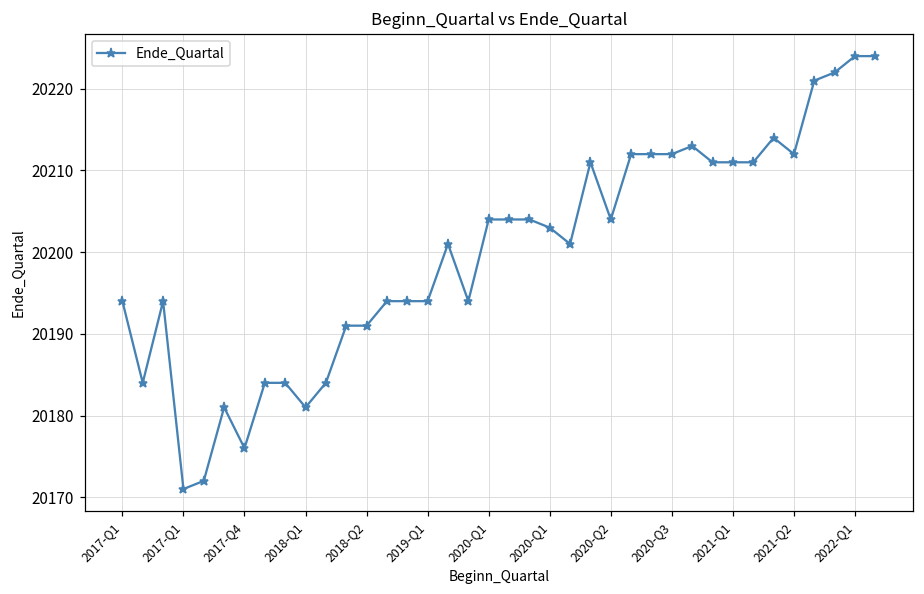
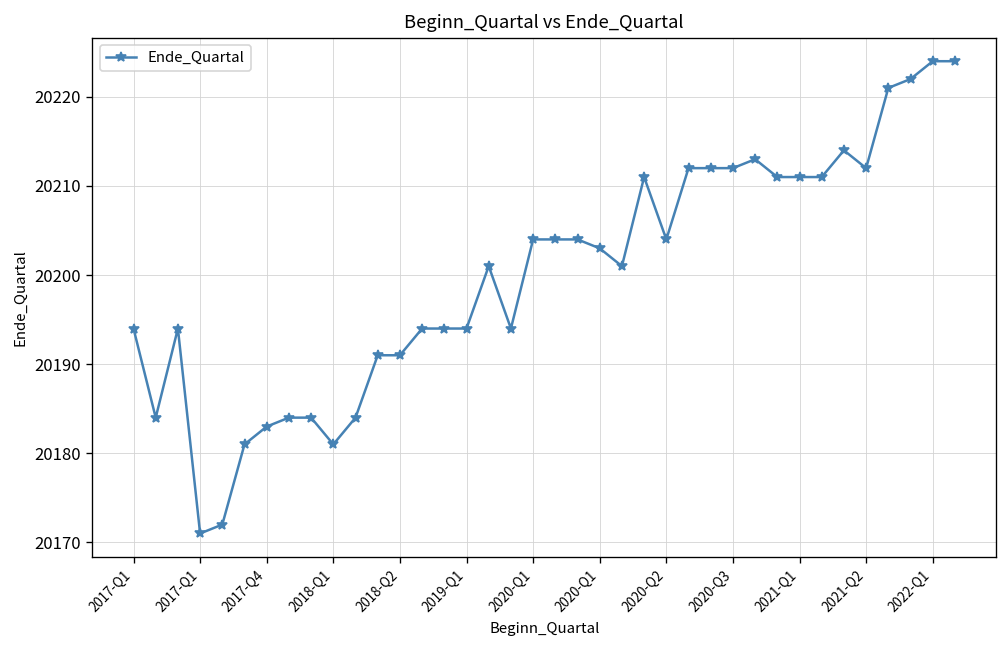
  {
-   "2017-Q4": 20176,
+   "2017-Q4": 20183,
    "2018-Q1": 20181,
    "2018-Q2": 20191,
    "2019-Q1": 20194,
    "2020-Q2": 20204,
    "2020-Q3": 20212,
    "2021-Q1": 20211,
    "2021-Q2": 20212,
    "2022-Q1": 20224
  }
